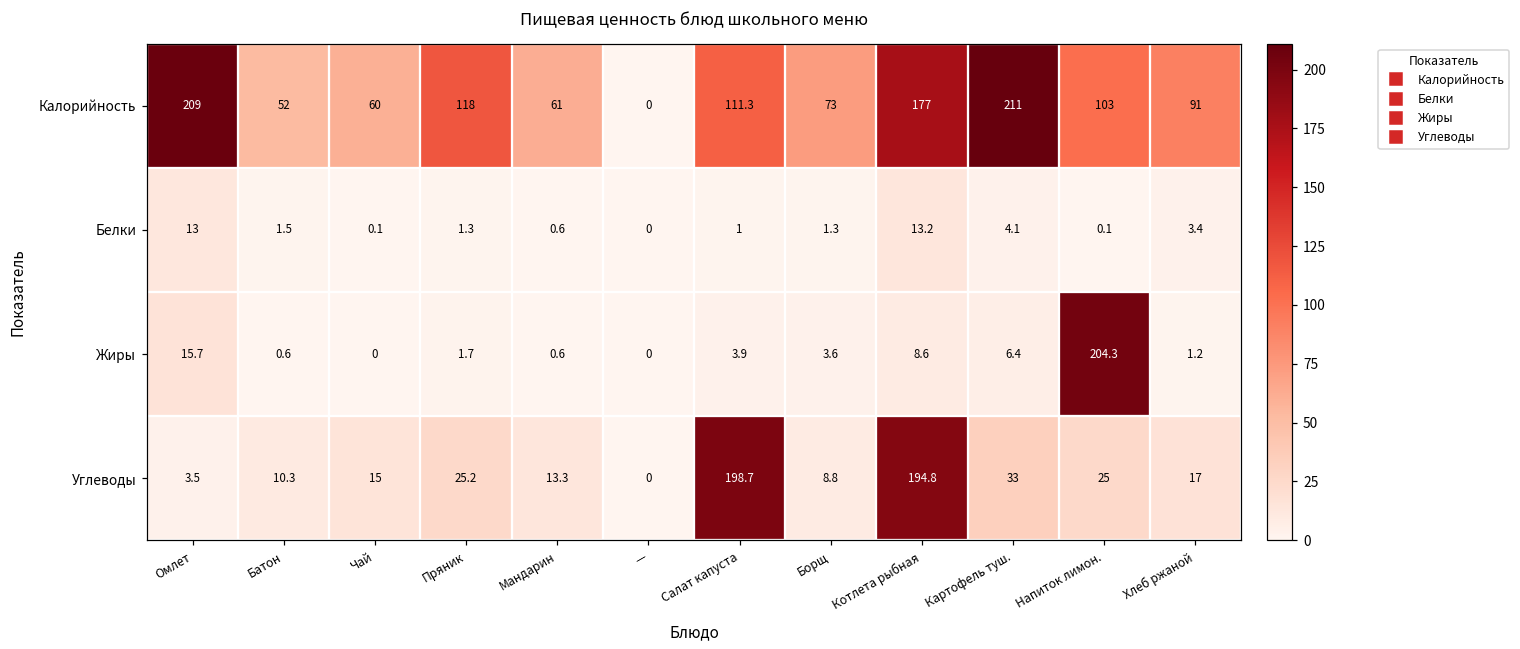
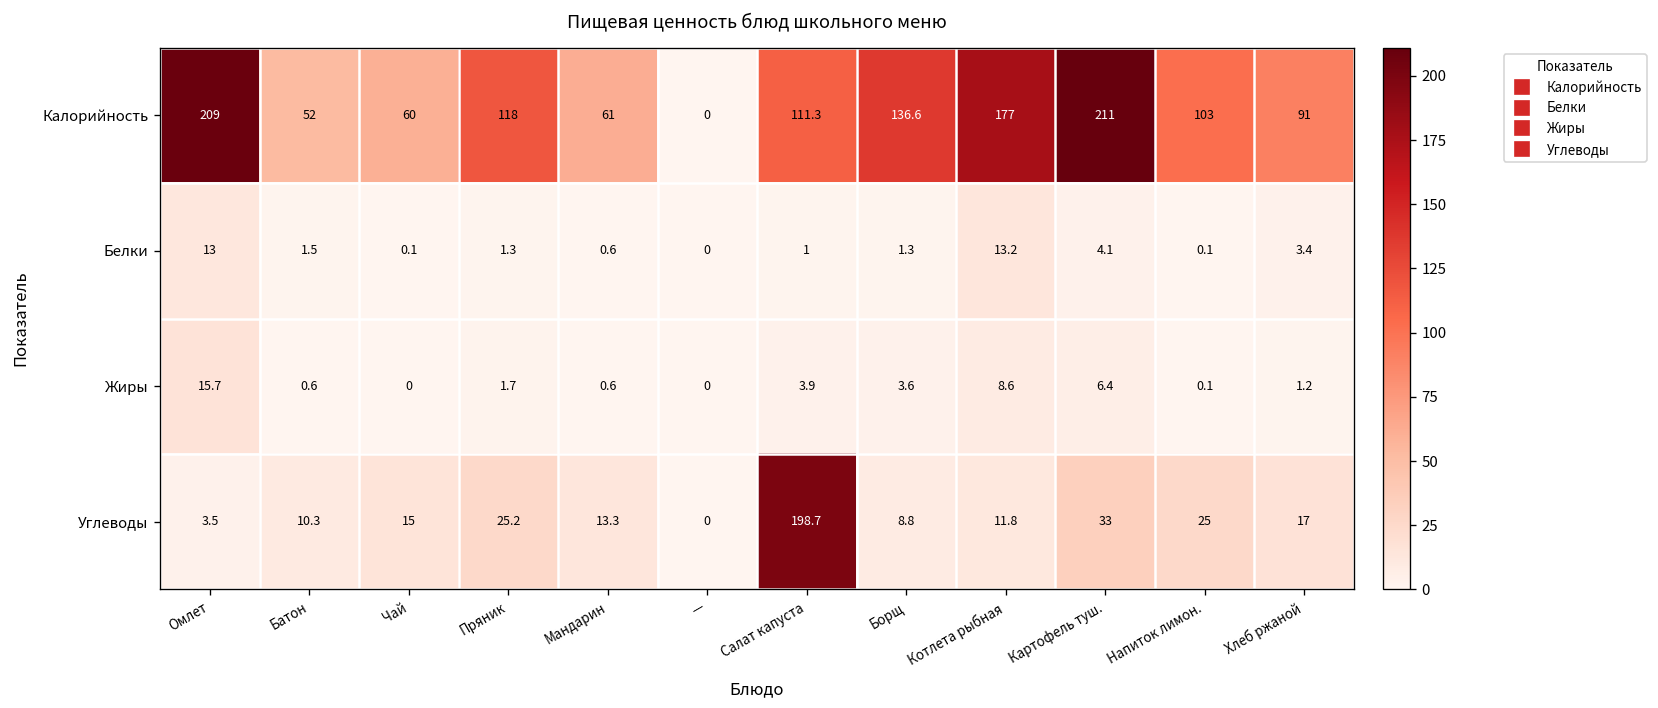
  {
    "Калорийность": {
      "Омлет": 209,
      "Батон": 52,
      "Чай": 60,
      "Пряник": 118,
      "Мандарин": 61,
      "—": 0,
      "Салат капуста": 111.3,
-     "Борщ": 73,
+     "Борщ": 136.6,
      "Котлета рыбная": 177,
      "Картофель туш.": 211,
      "Напиток лимон.": 103,
      "Хлеб ржаной": 91
    },
    "Белки": {
      "Омлет": 13,
      "Батон": 1.5,
      "Чай": 0.1,
      "Пряник": 1.3,
      "Мандарин": 0.6,
      "—": 0,
      "Салат капуста": 1,
      "Борщ": 1.3,
      "Котлета рыбная": 13.2,
      "Картофель туш.": 4.1,
      "Напиток лимон.": 0.1,
      "Хлеб ржаной": 3.4
    },
    "Жиры": {
      "Омлет": 15.7,
      "Батон": 0.6,
      "Чай": 0,
      "Пряник": 1.7,
      "Мандарин": 0.6,
      "—": 0,
      "Салат капуста": 3.9,
      "Борщ": 3.6,
      "Котлета рыбная": 8.6,
      "Картофель туш.": 6.4,
-     "Напиток лимон.": 204.3,
+     "Напиток лимон.": 0.1,
      "Хлеб ржаной": 1.2
    },
    "Углеводы": {
      "Омлет": 3.5,
      "Батон": 10.3,
      "Чай": 15,
      "Пряник": 25.2,
      "Мандарин": 13.3,
      "—": 0,
      "Салат капуста": 198.7,
      "Борщ": 8.8,
-     "Котлета рыбная": 194.8,
+     "Котлета рыбная": 11.8,
      "Картофель туш.": 33,
      "Напиток лимон.": 25,
      "Хлеб ржаной": 17
    }
  }
